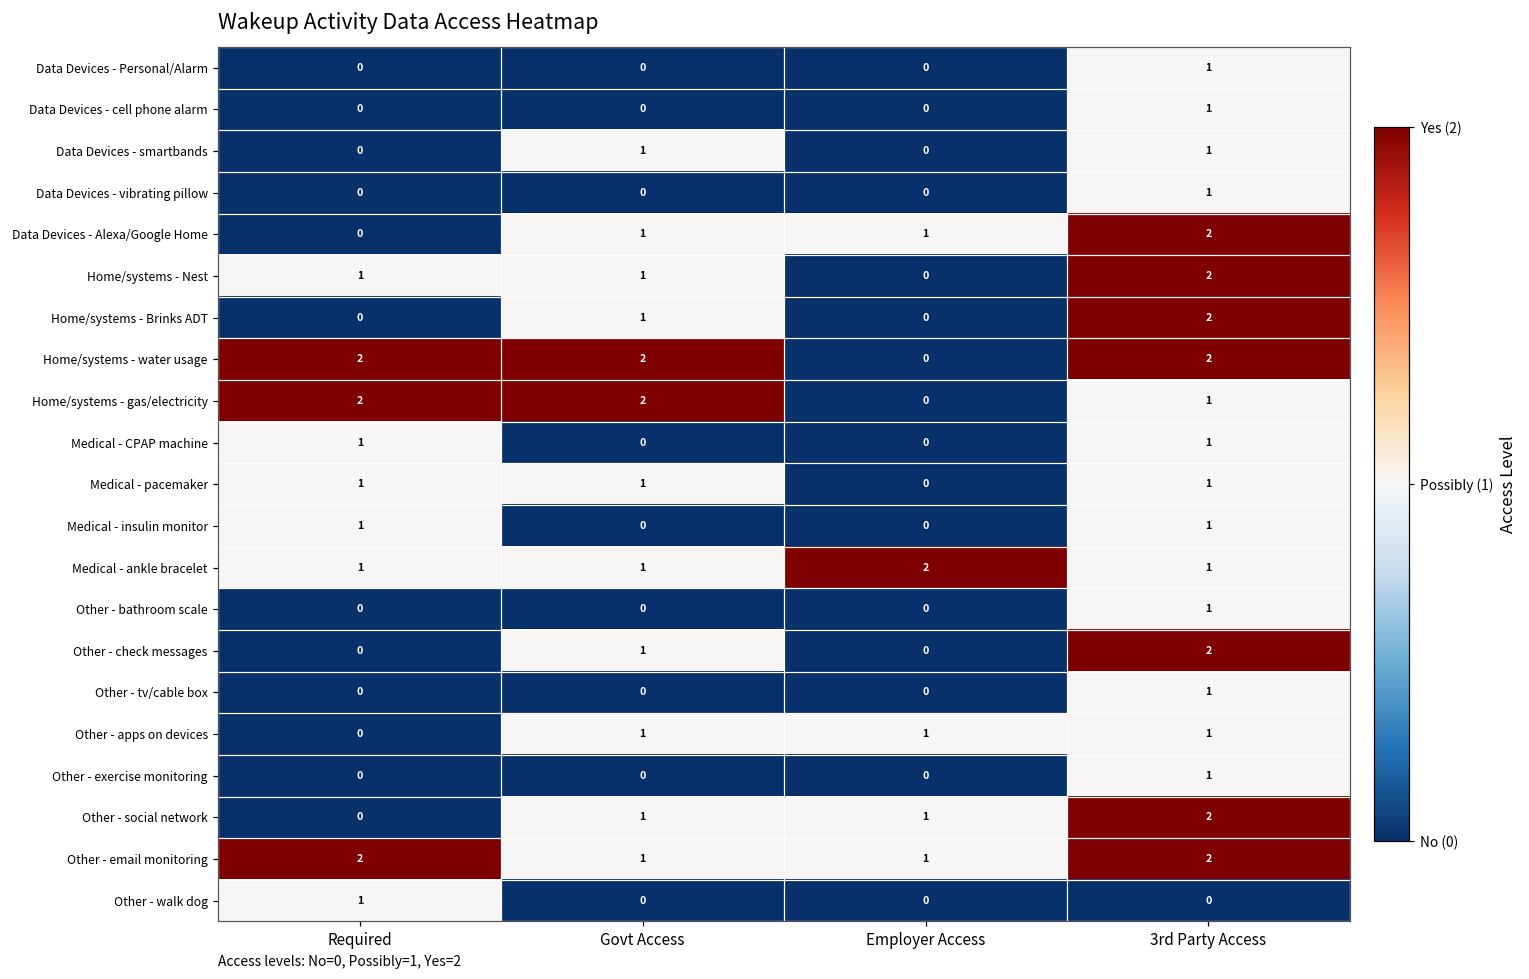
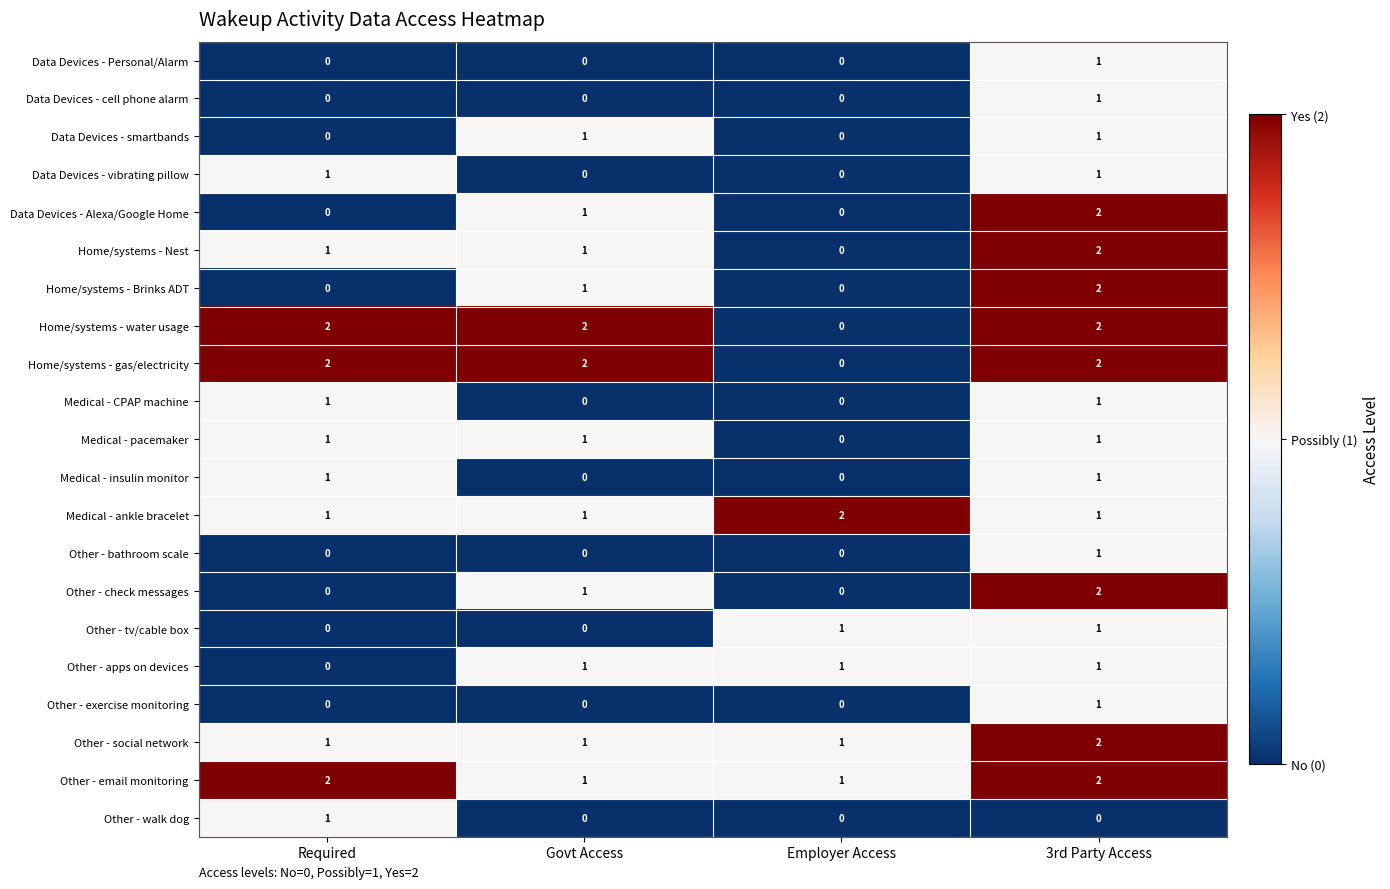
  {
    "Data Devices - Personal/Alarm": {
      "Required": 0,
      "Govt Access": 0,
      "Employer Access": 0,
      "3rd Party Access": 1
    },
    "Data Devices - cell phone alarm": {
      "Required": 0,
      "Govt Access": 0,
      "Employer Access": 0,
      "3rd Party Access": 1
    },
    "Data Devices - smartbands": {
      "Required": 0,
      "Govt Access": 1,
      "Employer Access": 0,
      "3rd Party Access": 1
    },
    "Data Devices - vibrating pillow": {
-     "Required": 0,
+     "Required": 1,
      "Govt Access": 0,
      "Employer Access": 0,
      "3rd Party Access": 1
    },
    "Data Devices - Alexa/Google Home": {
      "Required": 0,
      "Govt Access": 1,
-     "Employer Access": 1,
+     "Employer Access": 0,
      "3rd Party Access": 2
    },
    "Home/systems - Nest": {
      "Required": 1,
      "Govt Access": 1,
      "Employer Access": 0,
      "3rd Party Access": 2
    },
    "Home/systems - Brinks ADT": {
      "Required": 0,
      "Govt Access": 1,
      "Employer Access": 0,
      "3rd Party Access": 2
    },
    "Home/systems - water usage": {
      "Required": 2,
      "Govt Access": 2,
      "Employer Access": 0,
      "3rd Party Access": 2
    },
    "Home/systems - gas/electricity": {
      "Required": 2,
      "Govt Access": 2,
      "Employer Access": 0,
-     "3rd Party Access": 1
+     "3rd Party Access": 2
    },
    "Medical - CPAP machine": {
      "Required": 1,
      "Govt Access": 0,
      "Employer Access": 0,
      "3rd Party Access": 1
    },
    "Medical - pacemaker": {
      "Required": 1,
      "Govt Access": 1,
      "Employer Access": 0,
      "3rd Party Access": 1
    },
    "Medical - insulin monitor": {
      "Required": 1,
      "Govt Access": 0,
      "Employer Access": 0,
      "3rd Party Access": 1
    },
    "Medical - ankle bracelet": {
      "Required": 1,
      "Govt Access": 1,
      "Employer Access": 2,
      "3rd Party Access": 1
    },
    "Other - bathroom scale": {
      "Required": 0,
      "Govt Access": 0,
      "Employer Access": 0,
      "3rd Party Access": 1
    },
    "Other - check messages": {
      "Required": 0,
      "Govt Access": 1,
      "Employer Access": 0,
      "3rd Party Access": 2
    },
    "Other - tv/cable box": {
      "Required": 0,
      "Govt Access": 0,
-     "Employer Access": 0,
+     "Employer Access": 1,
      "3rd Party Access": 1
    },
    "Other - apps on devices": {
      "Required": 0,
      "Govt Access": 1,
      "Employer Access": 1,
      "3rd Party Access": 1
    },
    "Other - exercise monitoring": {
      "Required": 0,
      "Govt Access": 0,
      "Employer Access": 0,
      "3rd Party Access": 1
    },
    "Other - social network": {
-     "Required": 0,
+     "Required": 1,
      "Govt Access": 1,
      "Employer Access": 1,
      "3rd Party Access": 2
    },
    "Other - email monitoring": {
      "Required": 2,
      "Govt Access": 1,
      "Employer Access": 1,
      "3rd Party Access": 2
    },
    "Other - walk dog": {
      "Required": 1,
      "Govt Access": 0,
      "Employer Access": 0,
      "3rd Party Access": 0
    }
  }
